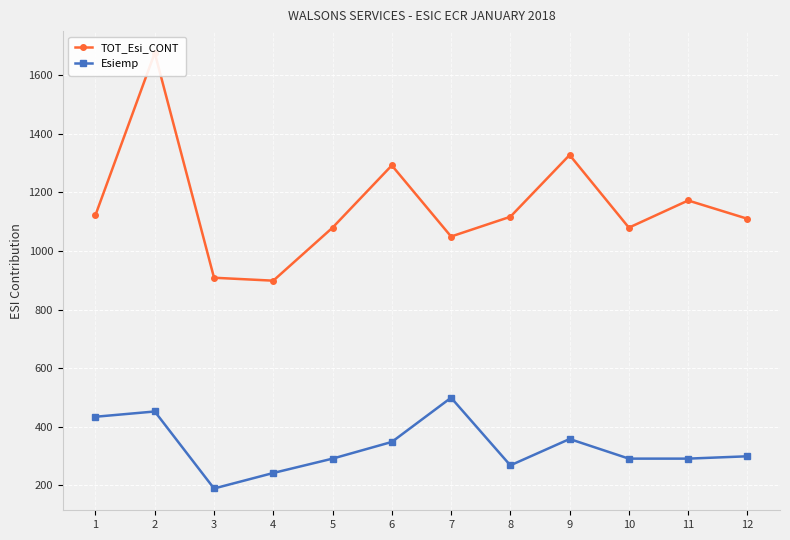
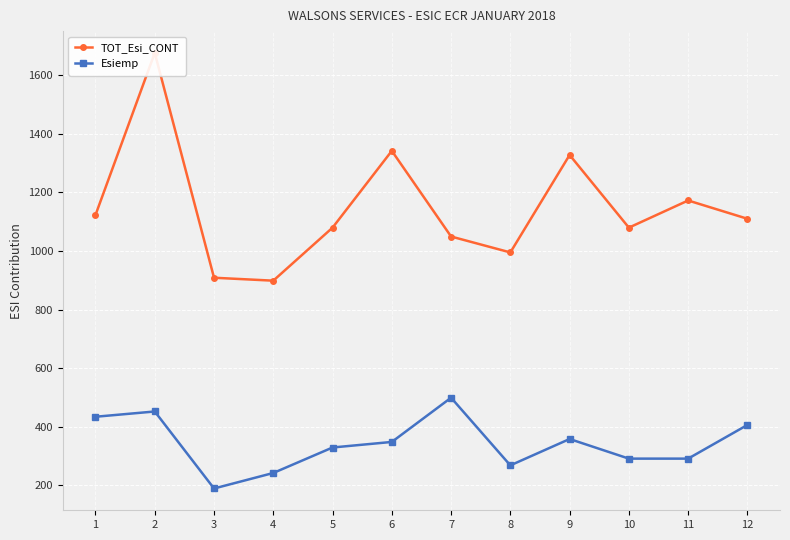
  {
    "TOT_Esi_CONT": {
      "1": 1120,
      "3": 910,
      "4": 900,
      "5": 1080,
-     "6": 1290,
+     "6": 1340,
      "7": 1050,
-     "8": 1120,
+     "8": 1000,
      "9": 1330,
      "10": 1080,
      "11": 1170,
      "12": 1110
    },
    "Esiemp": {
      "1": 430,
      "2": 450,
      "3": 190,
      "4": 240,
-     "5": 290,
+     "5": 330,
      "6": 350,
      "7": 500,
      "8": 270,
      "9": 360,
      "10": 290,
      "11": 290,
-     "12": 300
+     "12": 410
    }
  }
